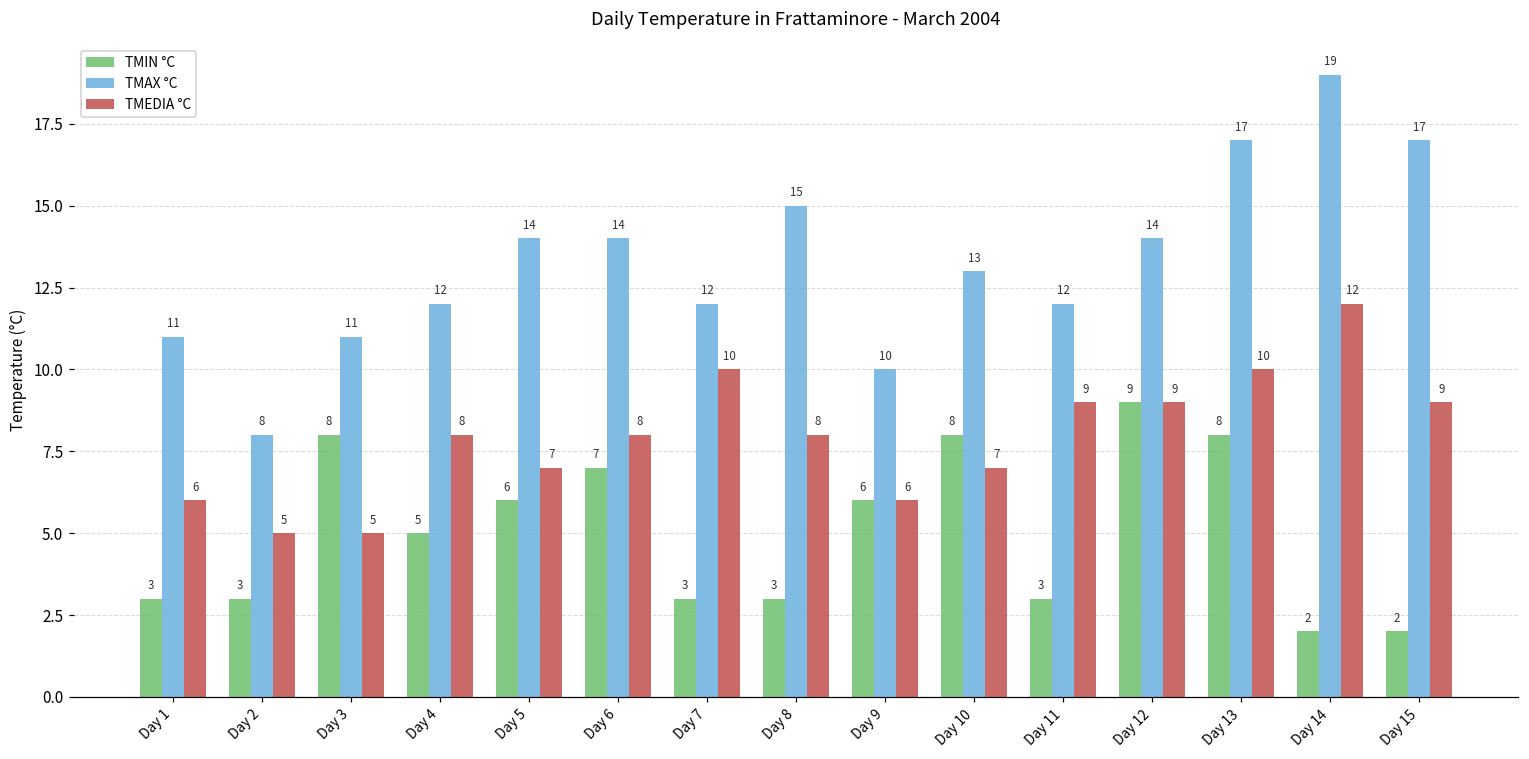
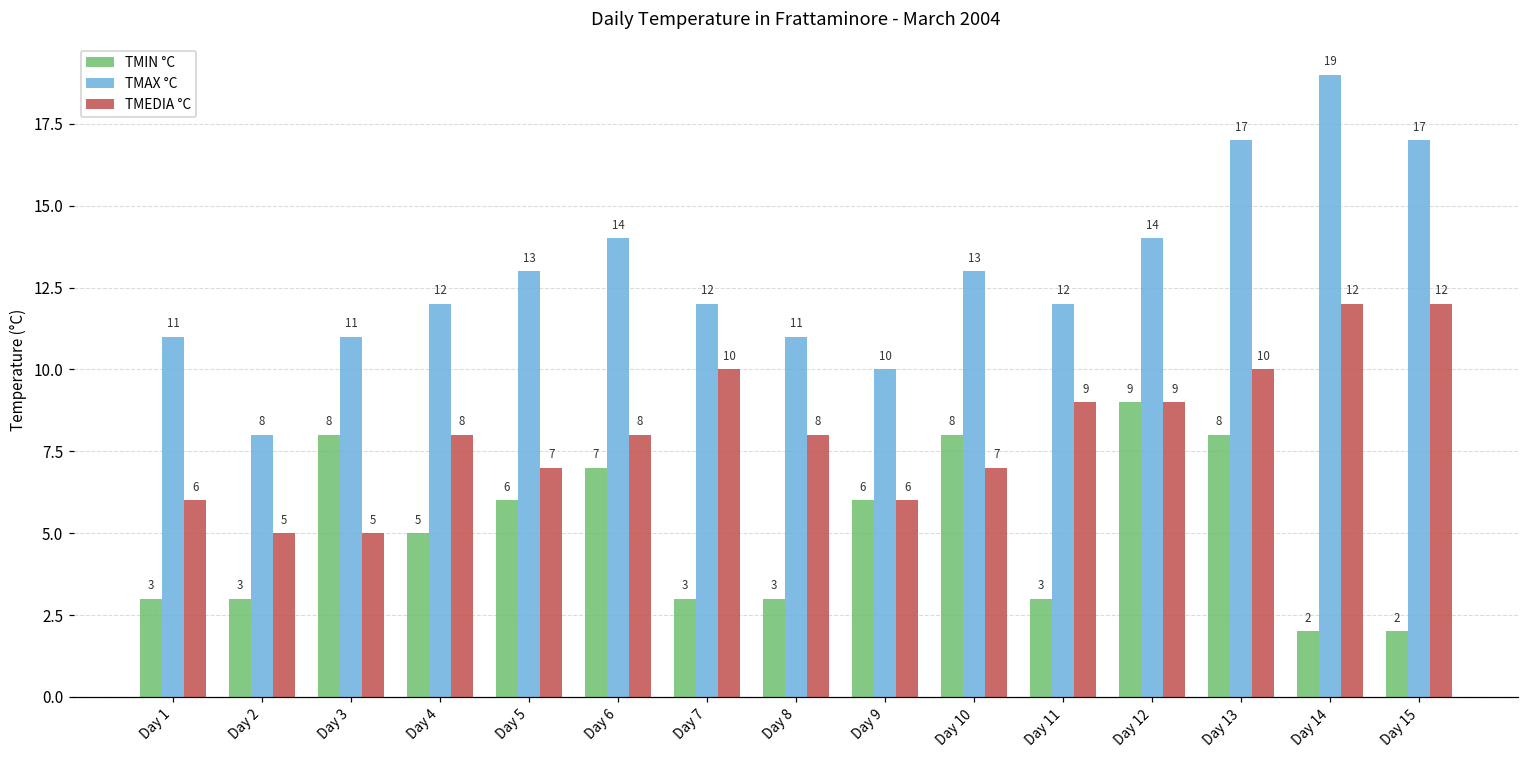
  {
    "TMIN °C": {
      "Day 1": 3,
      "Day 2": 3,
      "Day 3": 8,
      "Day 4": 5,
      "Day 5": 6,
      "Day 6": 7,
      "Day 7": 3,
      "Day 8": 3,
      "Day 9": 6,
      "Day 10": 8,
      "Day 11": 3,
      "Day 12": 9,
      "Day 13": 8,
      "Day 14": 2,
      "Day 15": 2
    },
    "TMAX °C": {
      "Day 1": 11,
      "Day 2": 8,
      "Day 3": 11,
      "Day 4": 12,
-     "Day 5": 14,
+     "Day 5": 13,
      "Day 6": 14,
      "Day 7": 12,
-     "Day 8": 15,
+     "Day 8": 11,
      "Day 9": 10,
      "Day 10": 13,
      "Day 11": 12,
      "Day 12": 14,
      "Day 13": 17,
      "Day 14": 19,
      "Day 15": 17
    },
    "TMEDIA °C": {
      "Day 1": 6,
      "Day 2": 5,
      "Day 3": 5,
      "Day 4": 8,
      "Day 5": 7,
      "Day 6": 8,
      "Day 7": 10,
      "Day 8": 8,
      "Day 9": 6,
      "Day 10": 7,
      "Day 11": 9,
      "Day 12": 9,
      "Day 13": 10,
      "Day 14": 12,
-     "Day 15": 9
+     "Day 15": 12
    }
  }
